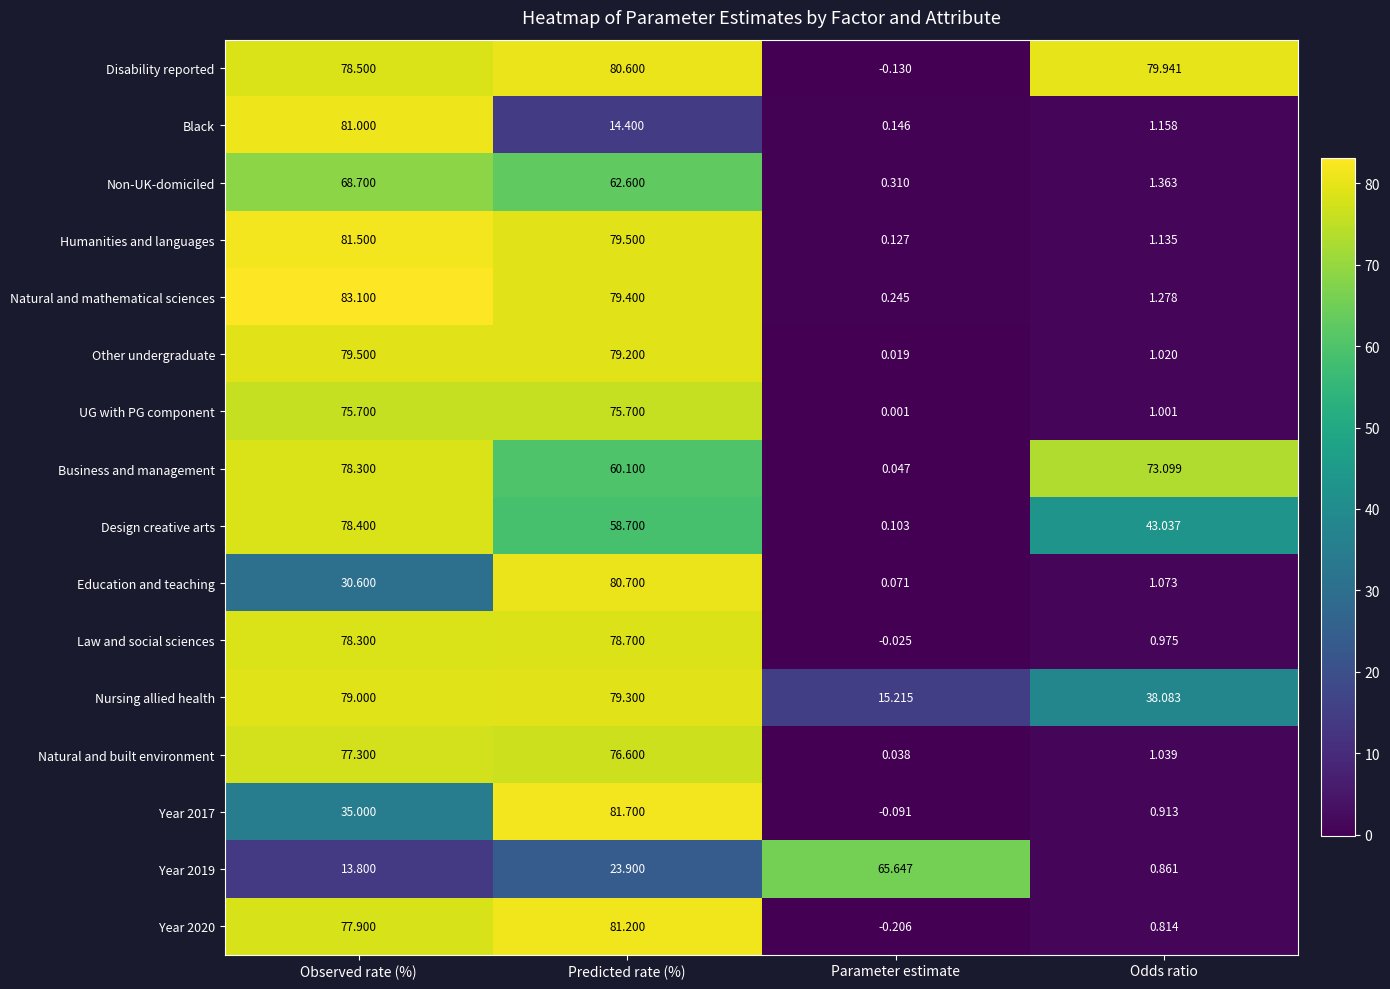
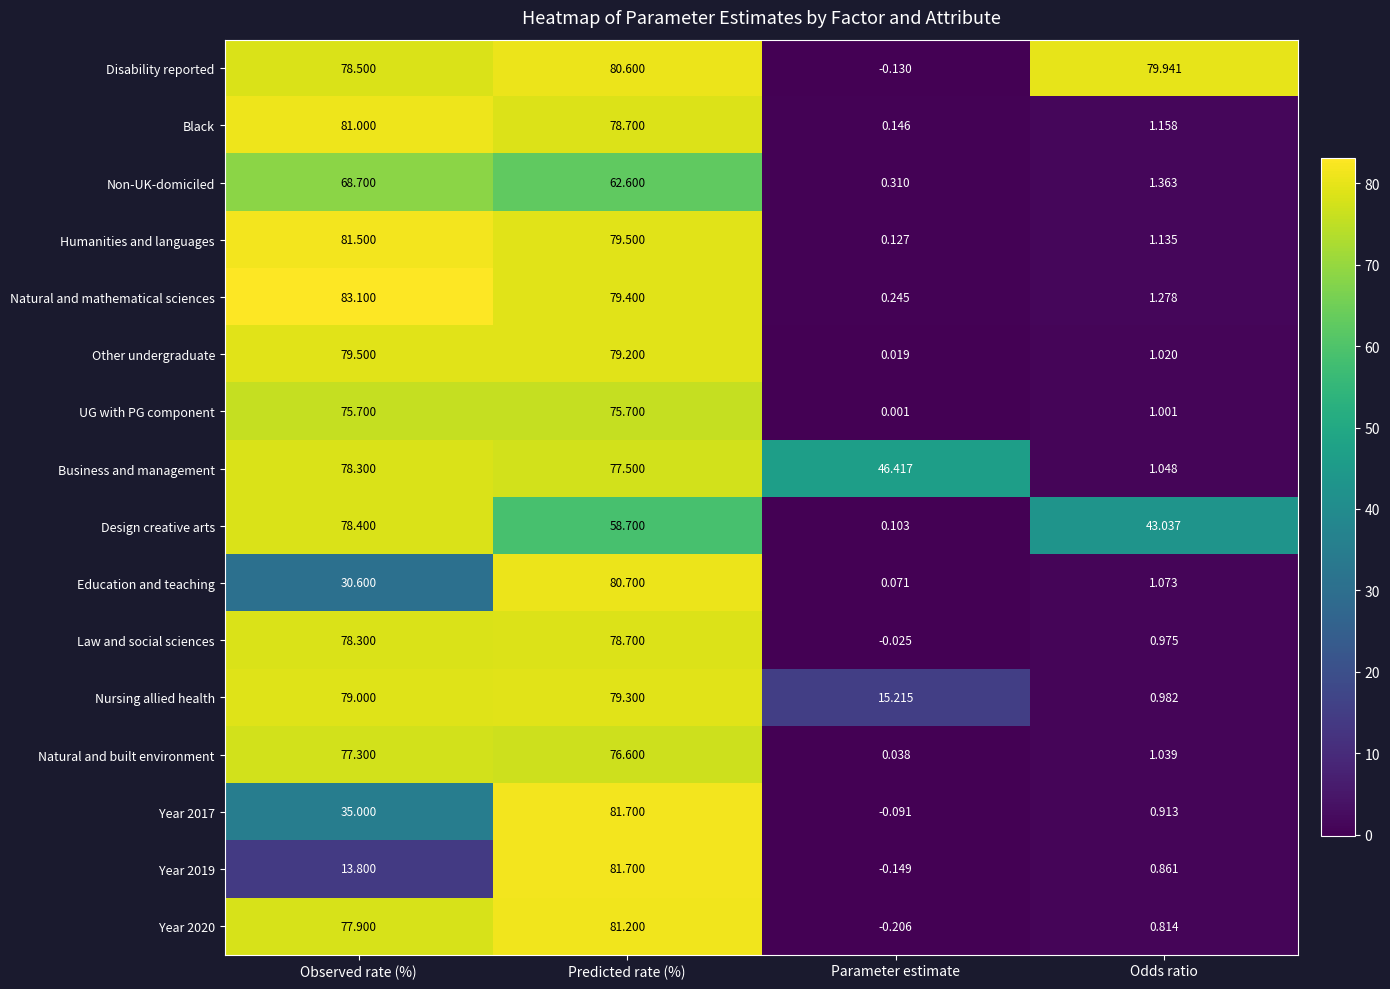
  {
    "Disability reported": {
      "Observed rate (%)": 78.500,
      "Predicted rate (%)": 80.600,
      "Parameter estimate": -0.130,
      "Odds ratio": 79.941
    },
    "Black": {
      "Observed rate (%)": 81.000,
-     "Predicted rate (%)": 14.400,
+     "Predicted rate (%)": 78.700,
      "Parameter estimate": 0.146,
      "Odds ratio": 1.158
    },
    "Non-UK-domiciled": {
      "Observed rate (%)": 68.700,
      "Predicted rate (%)": 62.600,
      "Parameter estimate": 0.310,
      "Odds ratio": 1.363
    },
    "Humanities and languages": {
      "Observed rate (%)": 81.500,
      "Predicted rate (%)": 79.500,
      "Parameter estimate": 0.127,
      "Odds ratio": 1.135
    },
    "Natural and mathematical sciences": {
      "Observed rate (%)": 83.100,
      "Predicted rate (%)": 79.400,
      "Parameter estimate": 0.245,
      "Odds ratio": 1.278
    },
    "Other undergraduate": {
      "Observed rate (%)": 79.500,
      "Predicted rate (%)": 79.200,
      "Parameter estimate": 0.019,
      "Odds ratio": 1.020
    },
    "UG with PG component": {
      "Observed rate (%)": 75.700,
      "Predicted rate (%)": 75.700,
      "Parameter estimate": 0.001,
      "Odds ratio": 1.001
    },
    "Business and management": {
      "Observed rate (%)": 78.300,
-     "Predicted rate (%)": 60.100,
-     "Parameter estimate": 0.047,
-     "Odds ratio": 73.099
+     "Predicted rate (%)": 77.500,
+     "Parameter estimate": 46.417,
+     "Odds ratio": 1.048
    },
    "Design creative arts": {
      "Observed rate (%)": 78.400,
      "Predicted rate (%)": 58.700,
      "Parameter estimate": 0.103,
      "Odds ratio": 43.037
    },
    "Education and teaching": {
      "Observed rate (%)": 30.600,
      "Predicted rate (%)": 80.700,
      "Parameter estimate": 0.071,
      "Odds ratio": 1.073
    },
    "Law and social sciences": {
      "Observed rate (%)": 78.300,
      "Predicted rate (%)": 78.700,
      "Parameter estimate": -0.025,
      "Odds ratio": 0.975
    },
    "Nursing allied health": {
      "Observed rate (%)": 79.000,
      "Predicted rate (%)": 79.300,
      "Parameter estimate": 15.215,
-     "Odds ratio": 38.083
+     "Odds ratio": 0.982
    },
    "Natural and built environment": {
      "Observed rate (%)": 77.300,
      "Predicted rate (%)": 76.600,
      "Parameter estimate": 0.038,
      "Odds ratio": 1.039
    },
    "Year 2017": {
      "Observed rate (%)": 35.000,
      "Predicted rate (%)": 81.700,
      "Parameter estimate": -0.091,
      "Odds ratio": 0.913
    },
    "Year 2019": {
      "Observed rate (%)": 13.800,
-     "Predicted rate (%)": 23.900,
-     "Parameter estimate": 65.647,
+     "Predicted rate (%)": 81.700,
+     "Parameter estimate": -0.149,
      "Odds ratio": 0.861
    },
    "Year 2020": {
      "Observed rate (%)": 77.900,
      "Predicted rate (%)": 81.200,
      "Parameter estimate": -0.206,
      "Odds ratio": 0.814
    }
  }
